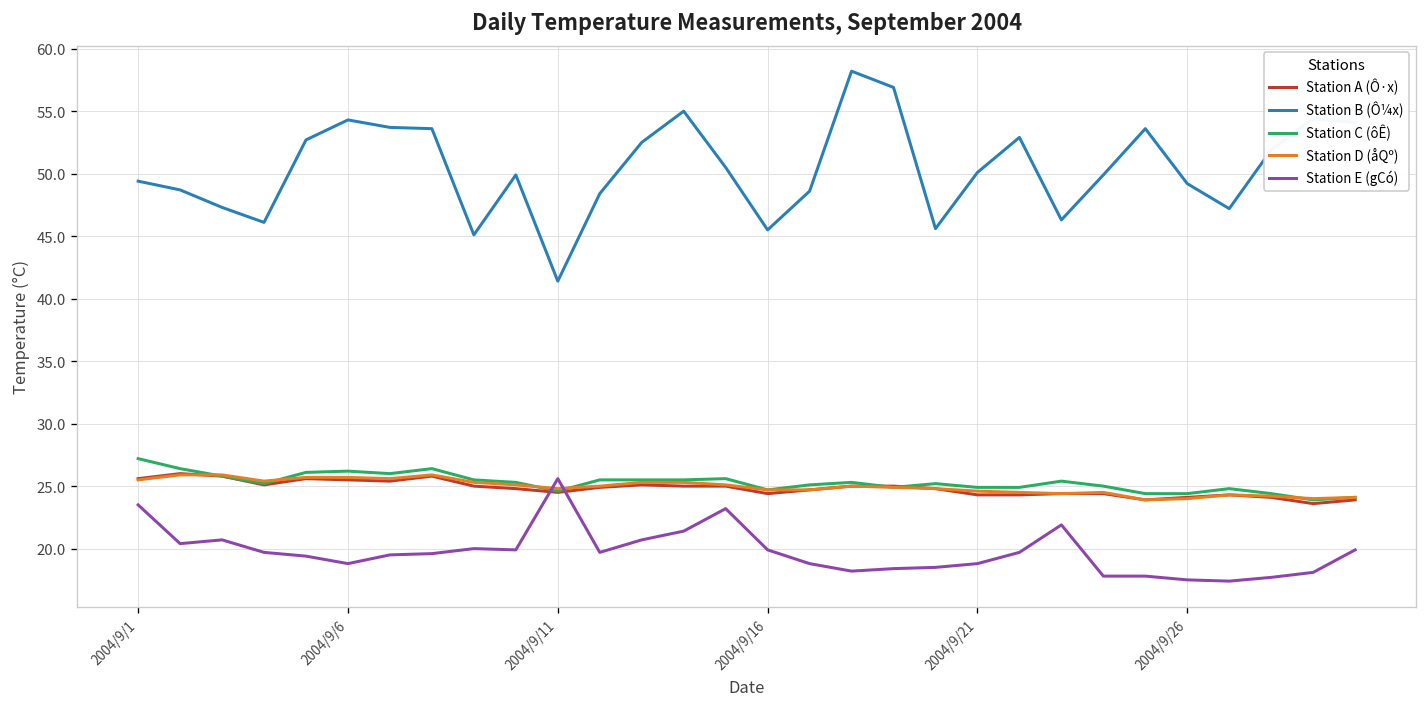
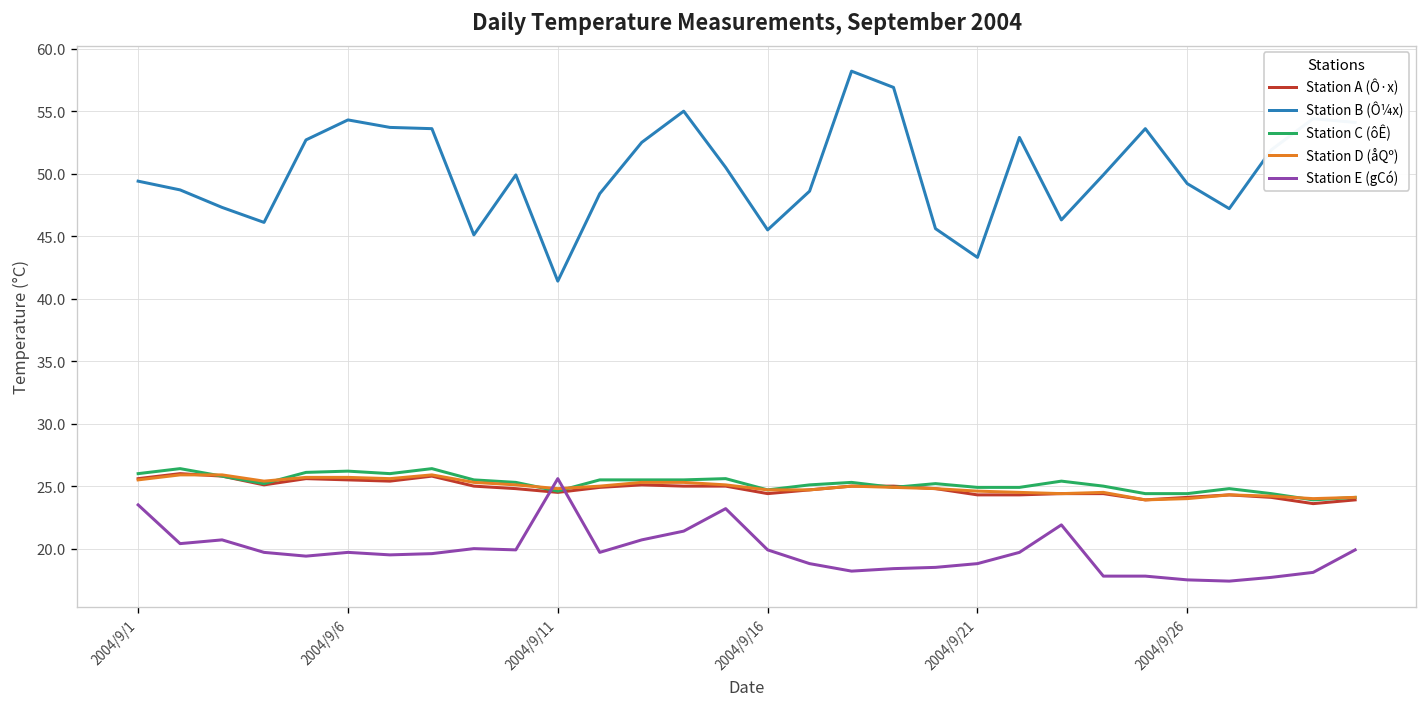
  {
    "Station A (Ô·x)": {
      "2004/9/16": 24.4,
      "2004/9/21": 24.3
    },
    "Station B (Ô¼x)": {
      "2004/9/1": 49.4,
      "2004/9/6": 54.3,
      "2004/9/11": 41.4,
      "2004/9/16": 45.5,
-     "2004/9/21": 50.1,
+     "2004/9/21": 43.3,
      "2004/9/26": 49.2
    },
    "Station C (ôÊ)": {
-     "2004/9/1": 27.2,
+     "2004/9/1": 26.0,
      "2004/9/6": 26.2,
      "2004/9/21": 24.9,
      "2004/9/26": 24.4
    },
    "Station D (åQº)": {
      "2004/9/21": 24.6
    },
    "Station E (gCó)": {
      "2004/9/1": 23.5,
-     "2004/9/6": 18.8,
+     "2004/9/6": 19.7,
      "2004/9/11": 25.6,
      "2004/9/16": 19.9,
      "2004/9/21": 18.8,
      "2004/9/26": 17.5
    }
  }
